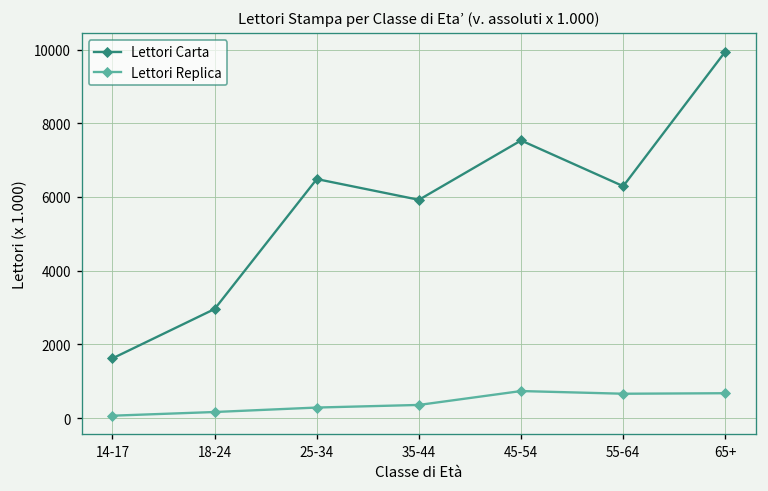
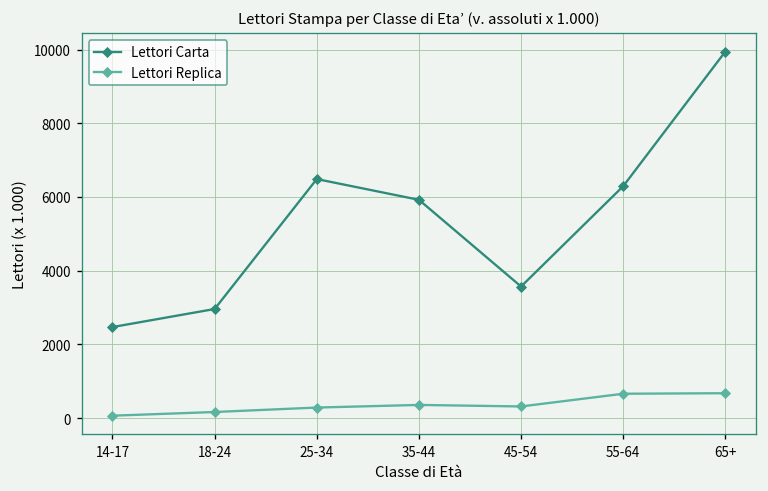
  {
    "Lettori Carta": {
-     "14-17": 1600,
+     "14-17": 2500,
      "18-24": 3000,
      "25-34": 6500,
      "35-44": 5900,
-     "45-54": 7500,
+     "45-54": 3600,
      "55-64": 6300,
      "65+": 9900
    },
    "Lettori Replica": {
      "14-17": 100,
      "18-24": 200,
      "25-34": 300,
      "35-44": 400,
-     "45-54": 700,
+     "45-54": 300,
      "55-64": 700,
      "65+": 700
    }
  }
